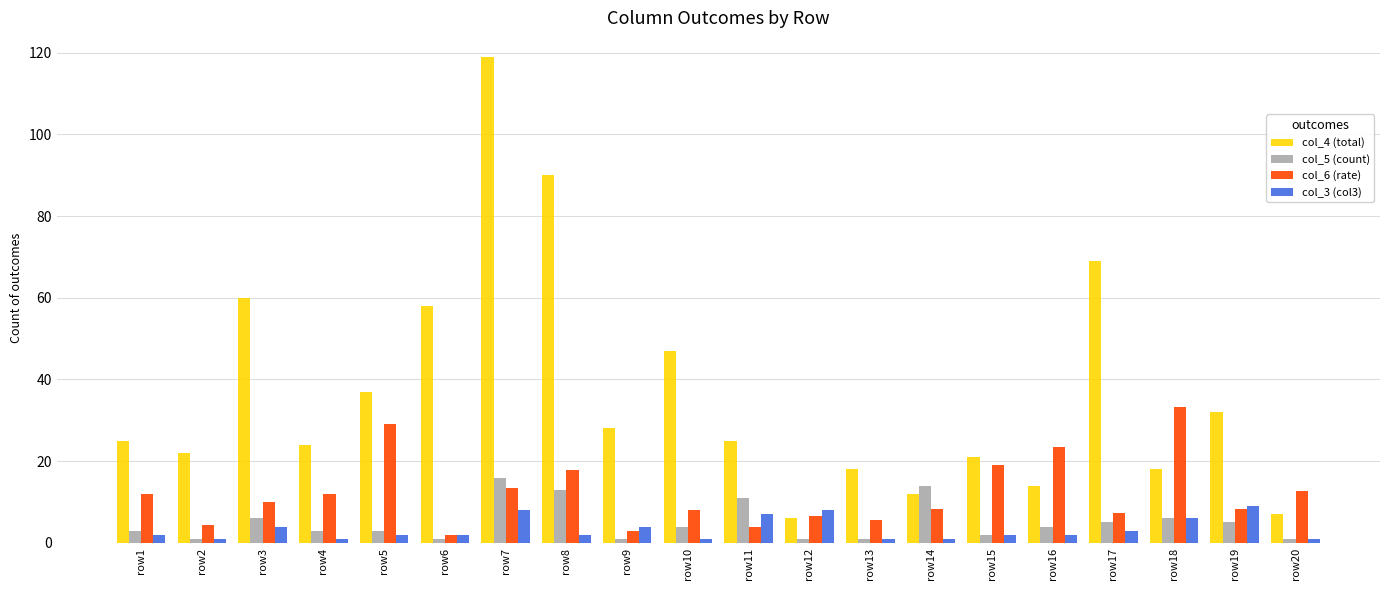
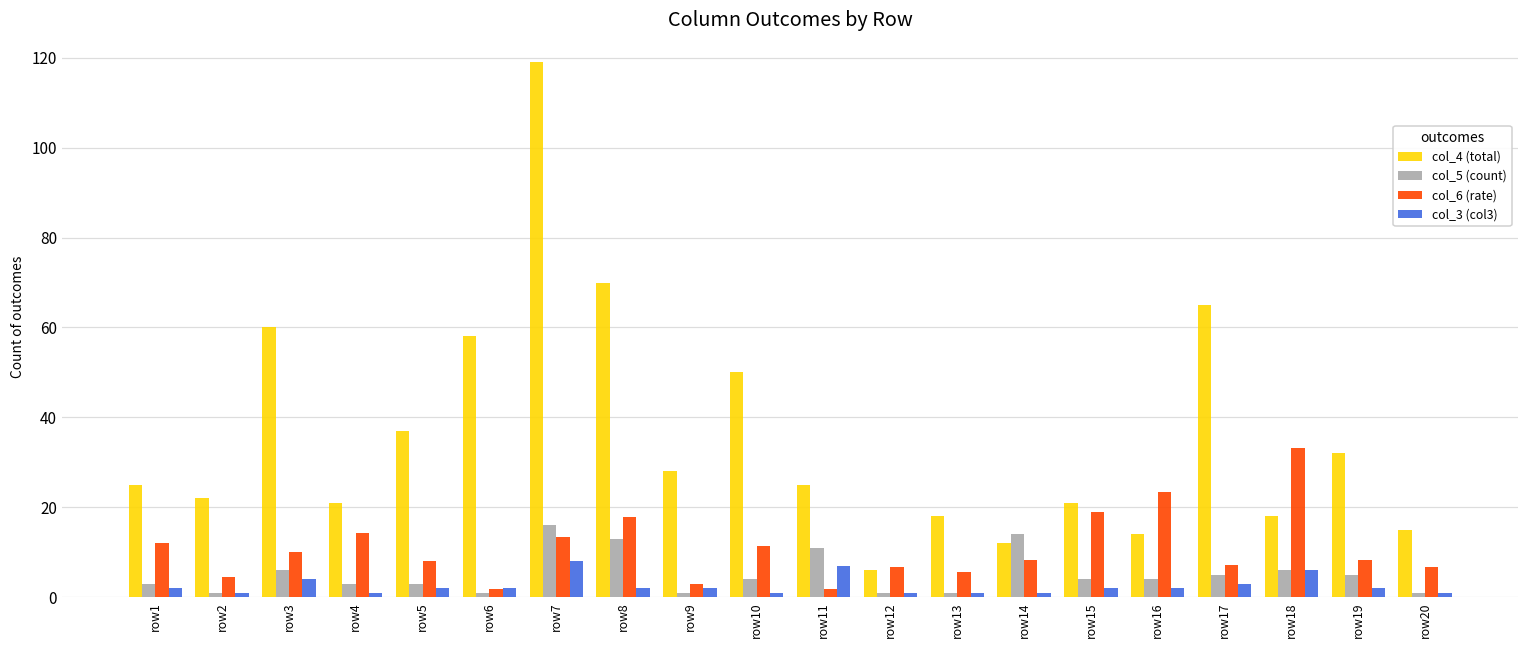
  {
    "col_4 (total)": {
      "row1": 25,
      "row2": 22,
      "row3": 60,
-     "row4": 24,
+     "row4": 21,
      "row5": 37,
      "row6": 58,
      "row7": 119,
-     "row8": 90,
+     "row8": 70,
      "row9": 28,
-     "row10": 47,
+     "row10": 50,
      "row11": 25,
      "row12": 6,
      "row13": 18,
      "row14": 12,
      "row15": 21,
      "row16": 14,
-     "row17": 69,
+     "row17": 65,
      "row18": 18,
      "row19": 32,
-     "row20": 7
+     "row20": 15
    },
    "col_5 (count)": {
      "row1": 3,
      "row2": 1,
      "row3": 6,
      "row4": 3,
      "row5": 3,
      "row6": 1,
      "row7": 16,
      "row8": 13,
      "row9": 1,
      "row10": 4,
      "row11": 11,
      "row12": 1,
      "row13": 1,
      "row14": 14,
-     "row15": 2,
+     "row15": 4,
      "row16": 4,
      "row17": 5,
      "row18": 6,
      "row19": 5,
      "row20": 1
    },
    "col_6 (rate)": {
      "row1": 12,
      "row2": 5,
      "row3": 10,
-     "row4": 12,
-     "row5": 29,
+     "row4": 14,
+     "row5": 8,
      "row6": 2,
      "row7": 13,
      "row8": 18,
      "row9": 3,
-     "row10": 8,
-     "row11": 4,
+     "row10": 11,
+     "row11": 2,
      "row12": 7,
      "row13": 6,
      "row14": 8,
      "row15": 19,
      "row16": 24,
      "row17": 7,
      "row18": 33,
      "row19": 8,
-     "row20": 13
+     "row20": 7
    },
    "col_3 (col3)": {
      "row1": 2,
      "row2": 1,
      "row3": 4,
      "row4": 1,
      "row5": 2,
      "row6": 2,
      "row7": 8,
      "row8": 2,
-     "row9": 4,
+     "row9": 2,
      "row10": 1,
      "row11": 7,
-     "row12": 8,
+     "row12": 1,
      "row13": 1,
      "row14": 1,
      "row15": 2,
      "row16": 2,
      "row17": 3,
      "row18": 6,
-     "row19": 9,
+     "row19": 2,
      "row20": 1
    }
  }
